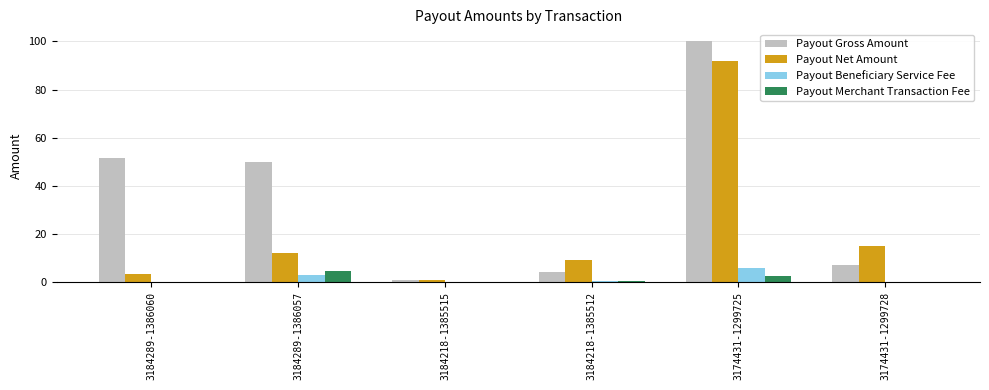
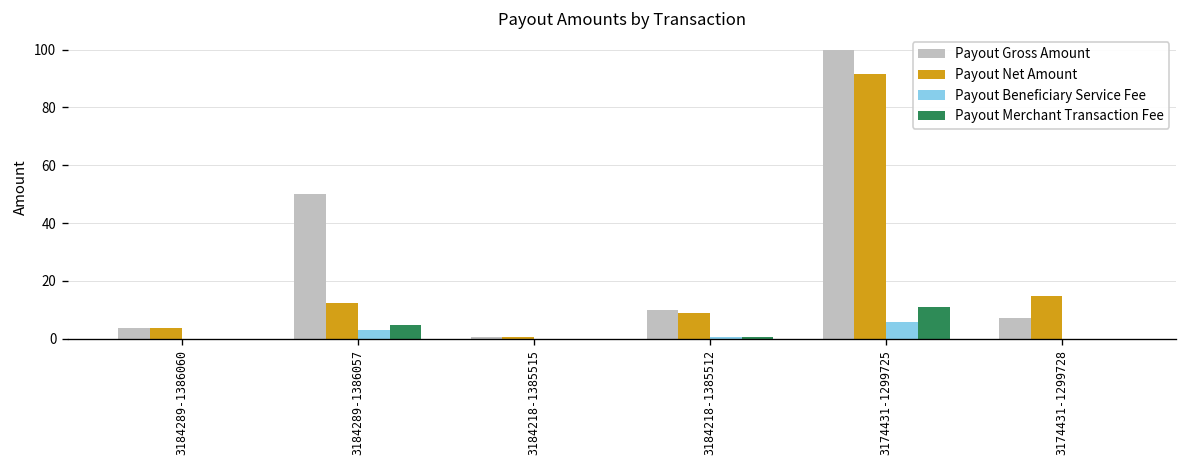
  {
    "Payout Gross Amount": {
-     "3184289-1386060": 52,
+     "3184289-1386060": 4,
      "3184289-1386057": 50,
-     "3184218-1385512": 4,
+     "3184218-1385512": 10,
      "3174431-1299725": 100,
      "3174431-1299728": 7
    },
    "Payout Net Amount": {
      "3184289-1386060": 4,
      "3184289-1386057": 12,
      "3184218-1385512": 9,
      "3174431-1299725": 92,
      "3174431-1299728": 15
    },
    "Payout Beneficiary Service Fee": {
      "3184289-1386060": 0,
      "3184289-1386057": 3,
      "3184218-1385515": 0,
      "3174431-1299725": 6,
      "3174431-1299728": 0
    },
    "Payout Merchant Transaction Fee": {
      "3184289-1386060": 0,
      "3184289-1386057": 5,
      "3184218-1385515": 0,
-     "3174431-1299725": 2,
+     "3174431-1299725": 11,
      "3174431-1299728": 0
    }
  }
